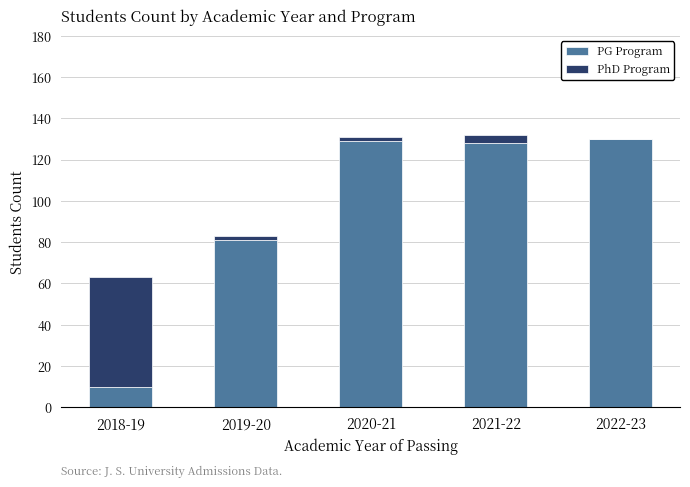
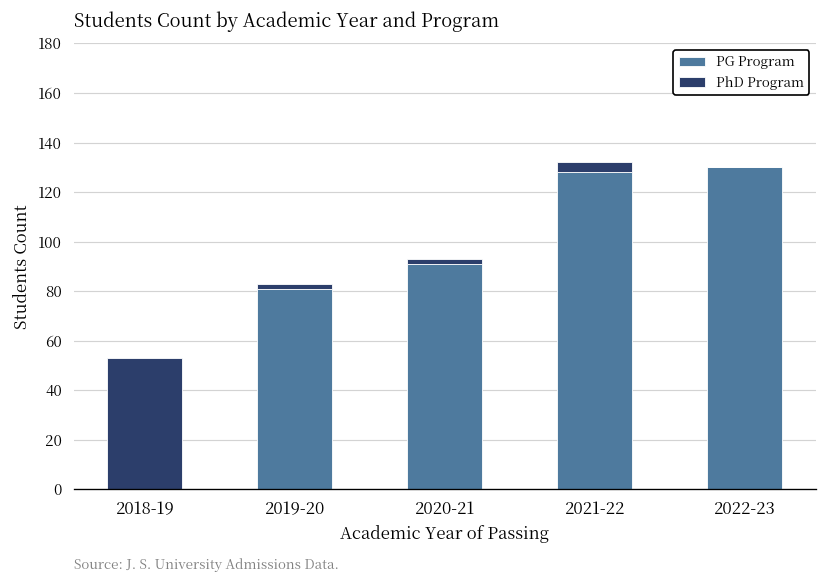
  {
    "PG Program": {
-     "2018-19": 10,
+     "2018-19": 0,
      "2019-20": 81,
-     "2020-21": 129,
+     "2020-21": 91,
      "2021-22": 128,
      "2022-23": 130
    },
    "PhD Program": {
      "2018-19": 53,
      "2019-20": 2,
      "2020-21": 2,
      "2021-22": 4,
      "2022-23": 0
    }
  }
